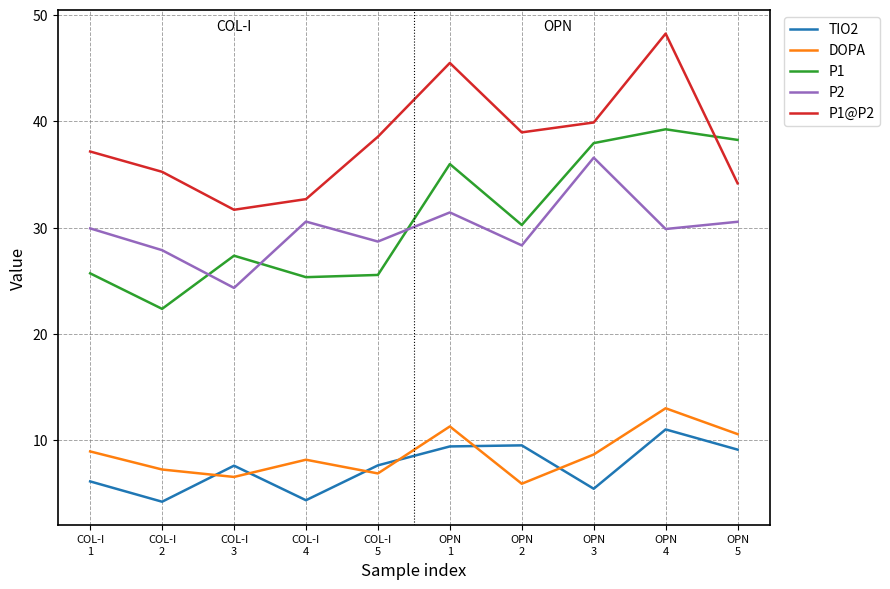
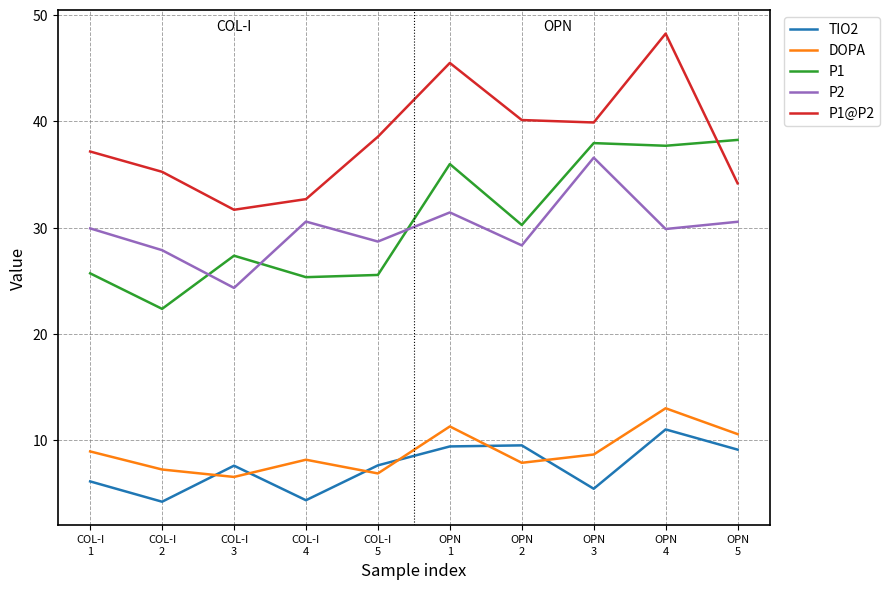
  {
    "TIO2": {
      "COL-I 1": 6.1,
      "COL-I 2": 4.2,
      "COL-I 3": 7.6,
      "COL-I 4": 4.4,
      "COL-I 5": 7.6,
      "OPN 1": 9.4,
      "OPN 2": 9.5,
      "OPN 3": 5.4,
      "OPN 4": 11.0,
      "OPN 5": 9.1
    },
    "DOPA": {
      "COL-I 1": 9.0,
      "COL-I 2": 7.3,
      "COL-I 3": 6.6,
      "COL-I 4": 8.2,
      "COL-I 5": 6.9,
      "OPN 1": 11.3,
-     "OPN 2": 5.9,
+     "OPN 2": 7.9,
      "OPN 3": 8.7,
      "OPN 4": 13.0,
      "OPN 5": 10.6
    },
    "P1": {
      "COL-I 1": 25.7,
      "COL-I 2": 22.4,
      "COL-I 3": 27.4,
      "COL-I 4": 25.3,
      "COL-I 5": 25.6,
      "OPN 1": 36.0,
      "OPN 2": 30.3,
      "OPN 3": 38.0,
-     "OPN 4": 39.3,
+     "OPN 4": 37.7,
      "OPN 5": 38.3
    },
    "P2": {
      "COL-I 1": 29.9,
      "COL-I 2": 27.9,
      "COL-I 3": 24.3,
      "COL-I 4": 30.6,
      "COL-I 5": 28.7,
      "OPN 1": 31.4,
      "OPN 2": 28.3,
      "OPN 3": 36.6,
      "OPN 4": 29.9,
      "OPN 5": 30.6
    },
    "P1@P2": {
      "COL-I 1": 37.2,
      "COL-I 2": 35.3,
      "COL-I 3": 31.7,
      "COL-I 4": 32.7,
      "COL-I 5": 38.6,
      "OPN 1": 45.5,
-     "OPN 2": 39.0,
+     "OPN 2": 40.1,
      "OPN 3": 39.9,
      "OPN 4": 48.3,
      "OPN 5": 34.2
    }
  }
